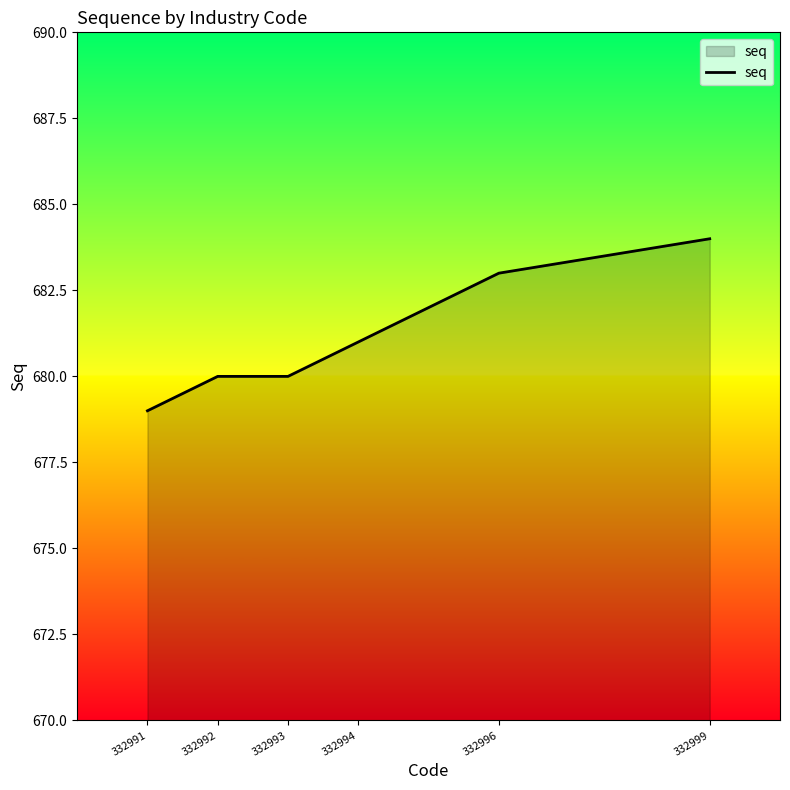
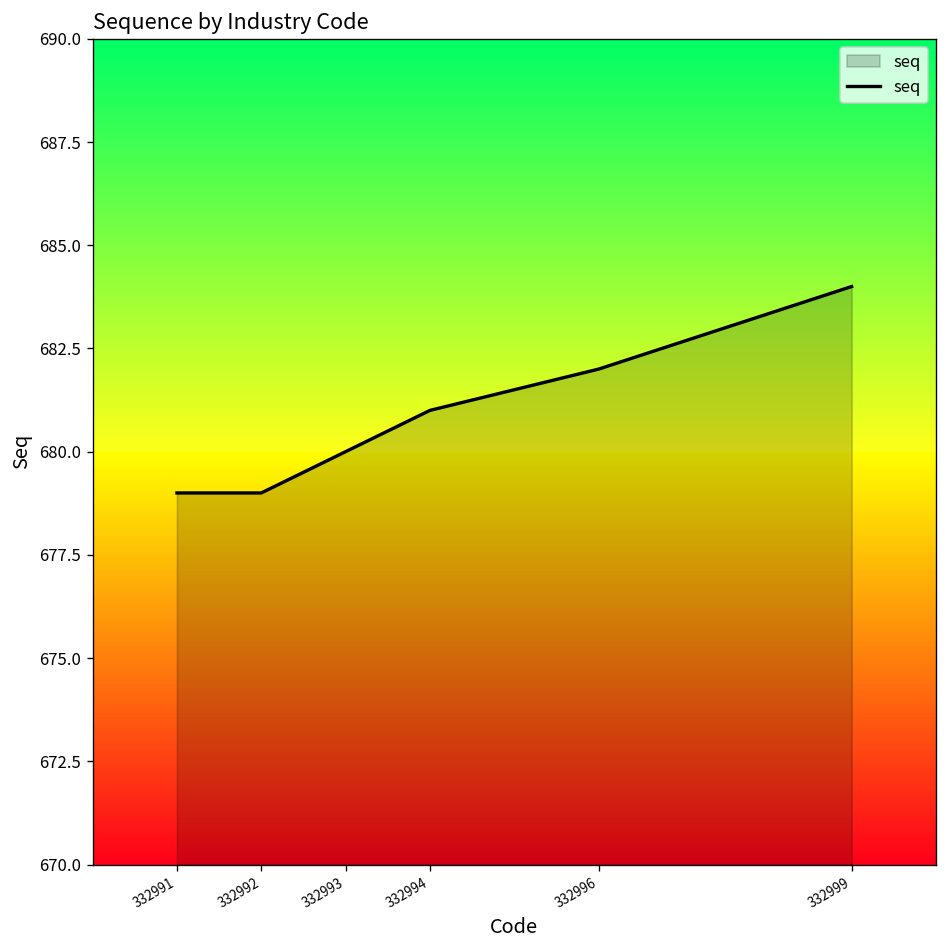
  {
    "332991": 679,
-   "332992": 680,
+   "332992": 679,
    "332993": 680,
    "332994": 681,
-   "332996": 683,
+   "332996": 682,
    "332999": 684
  }
